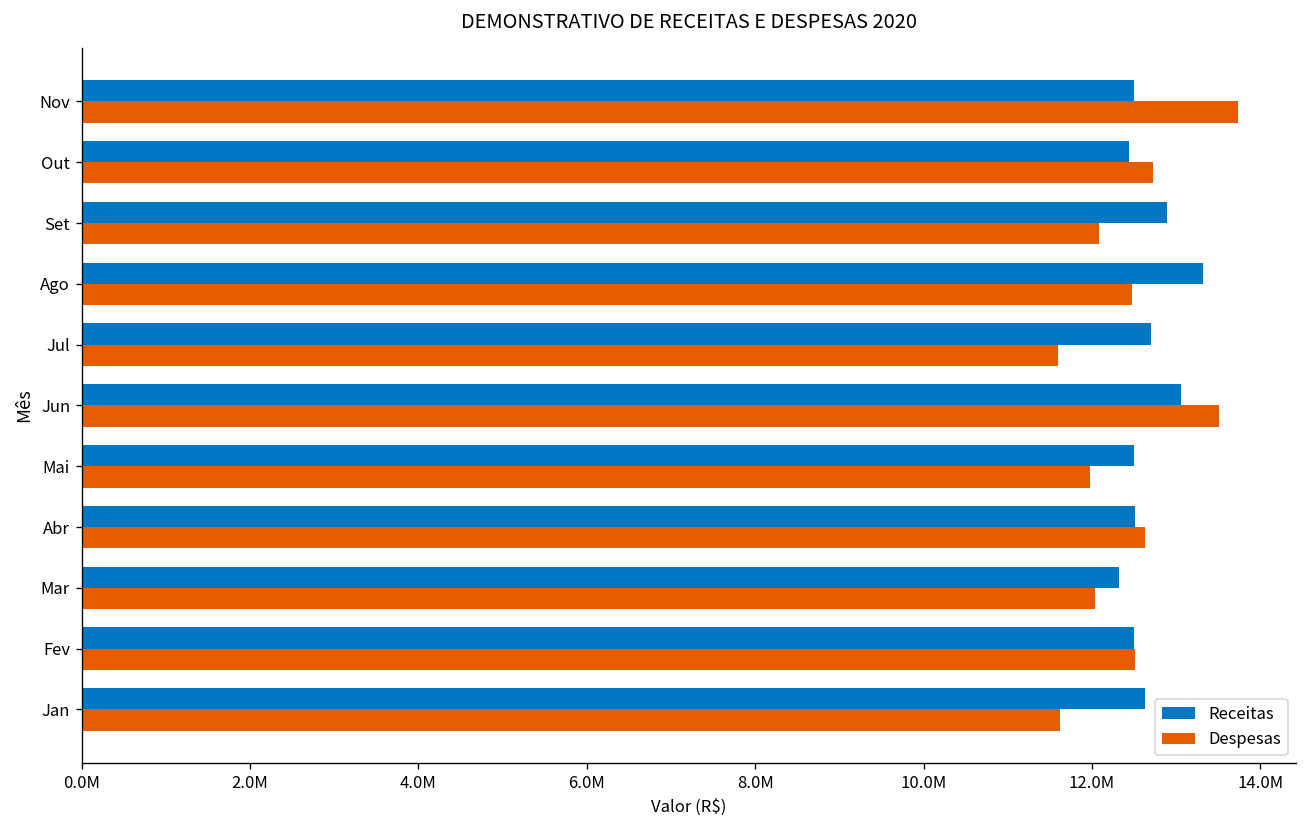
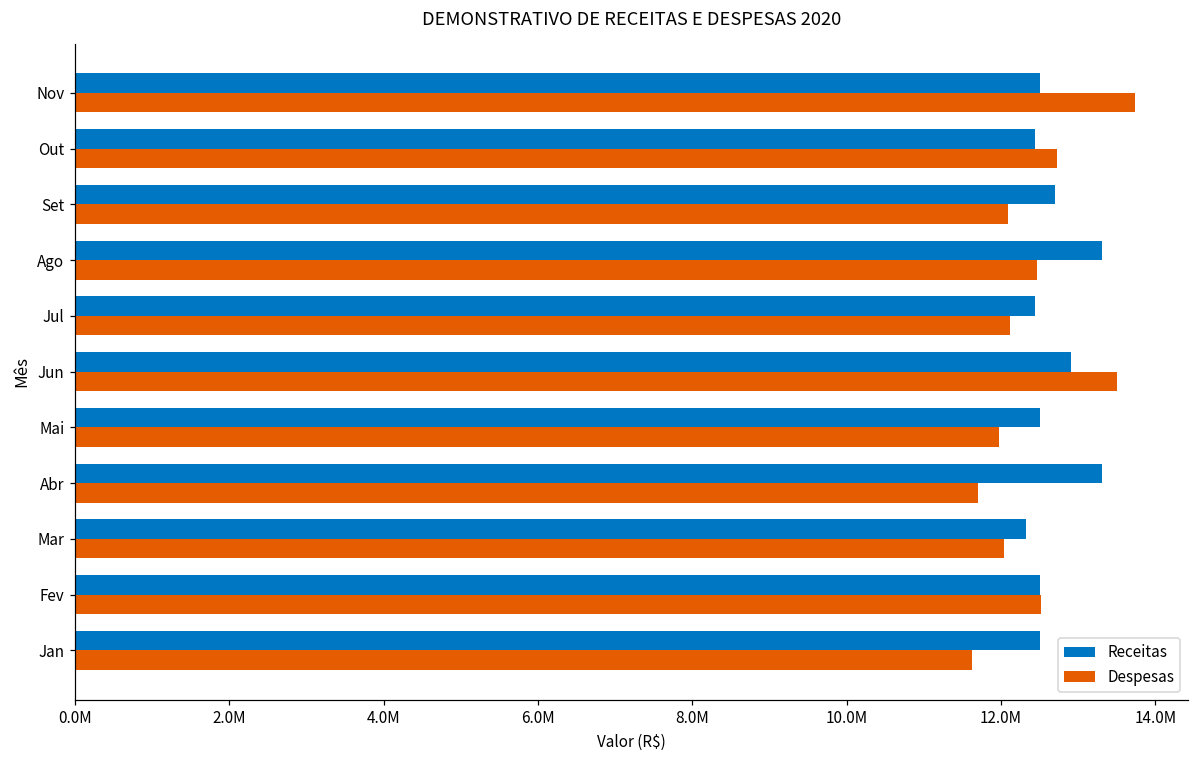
  {
    "Receitas": {
      "Nov": 12500000,
      "Out": 12400000,
-     "Set": 12900000,
+     "Set": 12700000,
      "Ago": 13300000,
-     "Jul": 12700000,
-     "Jun": 13100000,
+     "Jul": 12400000,
+     "Jun": 12900000,
      "Mai": 12500000,
-     "Abr": 12500000,
+     "Abr": 13300000,
      "Mar": 12300000,
      "Fev": 12500000,
-     "Jan": 12600000
+     "Jan": 12500000
    },
    "Despesas": {
      "Nov": 13700000,
      "Out": 12700000,
      "Set": 12100000,
      "Ago": 12500000,
-     "Jul": 11600000,
+     "Jul": 12100000,
      "Jun": 13500000,
      "Mai": 12000000,
-     "Abr": 12600000,
+     "Abr": 11700000,
      "Mar": 12000000,
      "Fev": 12500000,
      "Jan": 11600000
    }
  }
